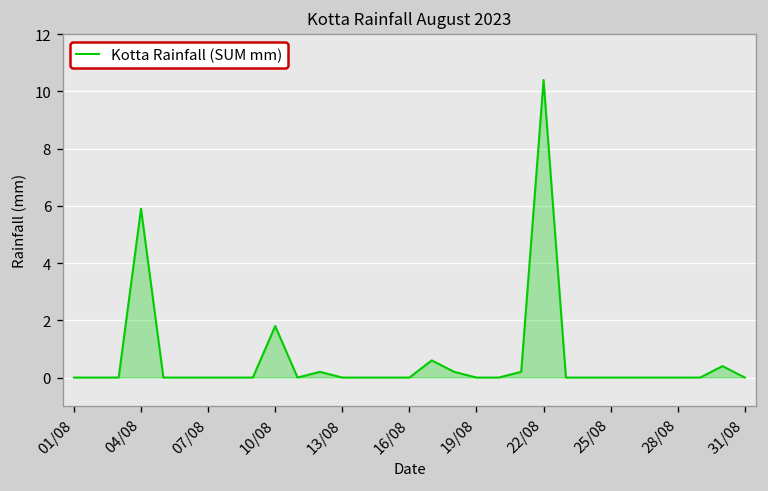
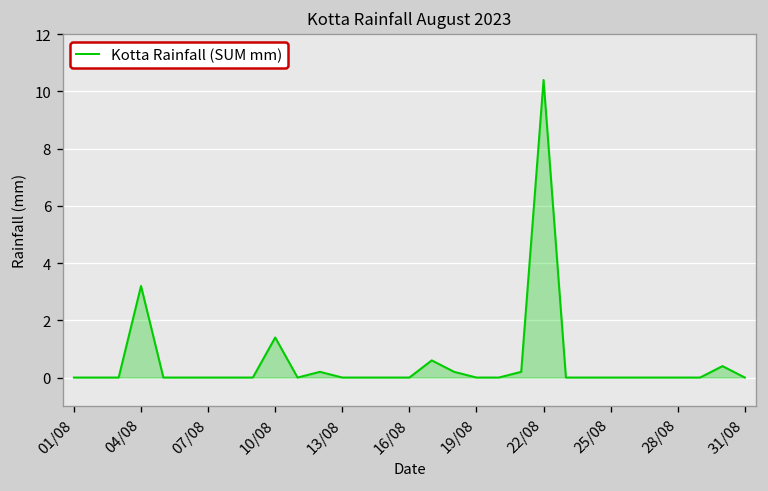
  {
    "01/08": 0.0,
-   "04/08": 5.9,
+   "04/08": 3.2,
    "07/08": 0.0,
-   "10/08": 1.8,
+   "10/08": 1.4,
    "13/08": 0.0,
    "16/08": 0.0,
    "19/08": 0.0,
    "22/08": 10.4,
    "25/08": 0.0,
    "28/08": 0.0,
    "31/08": 0.0
  }
